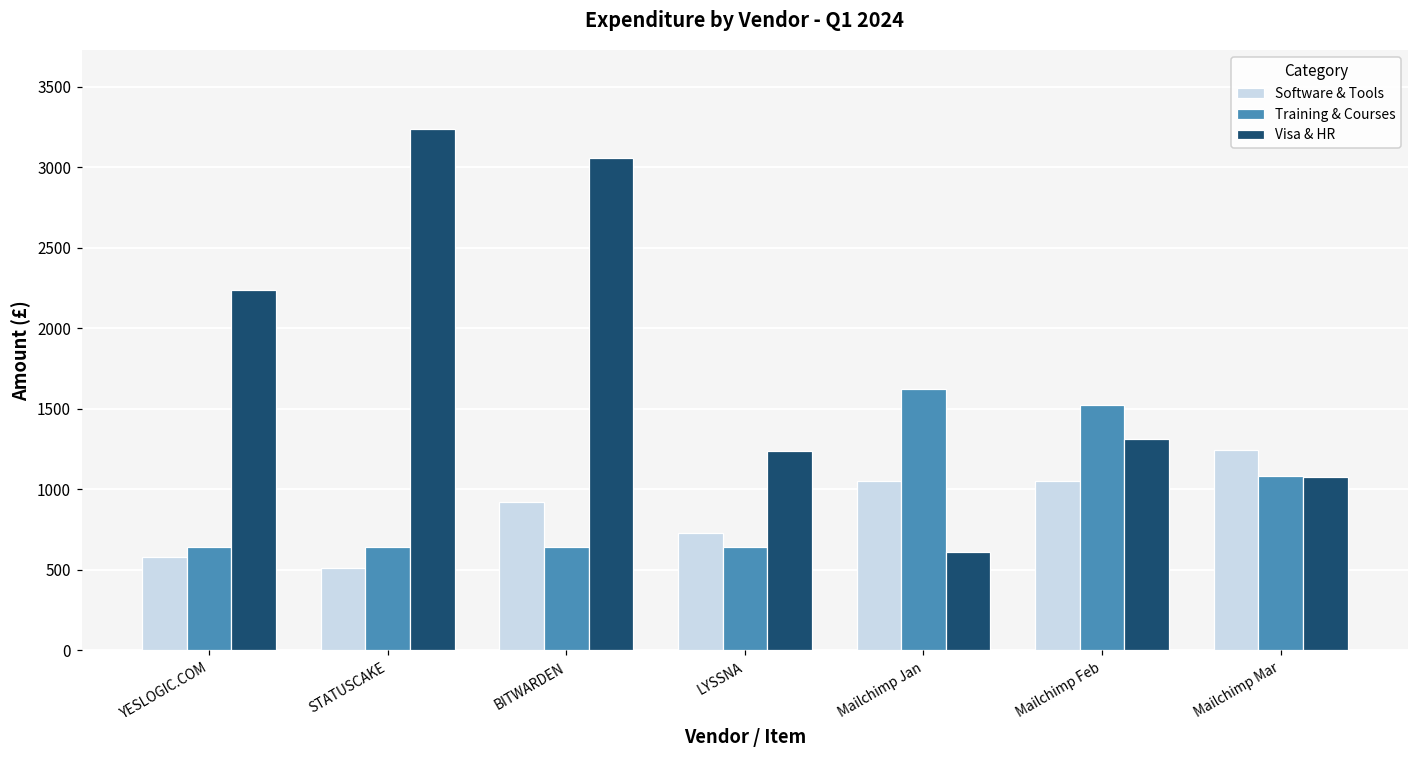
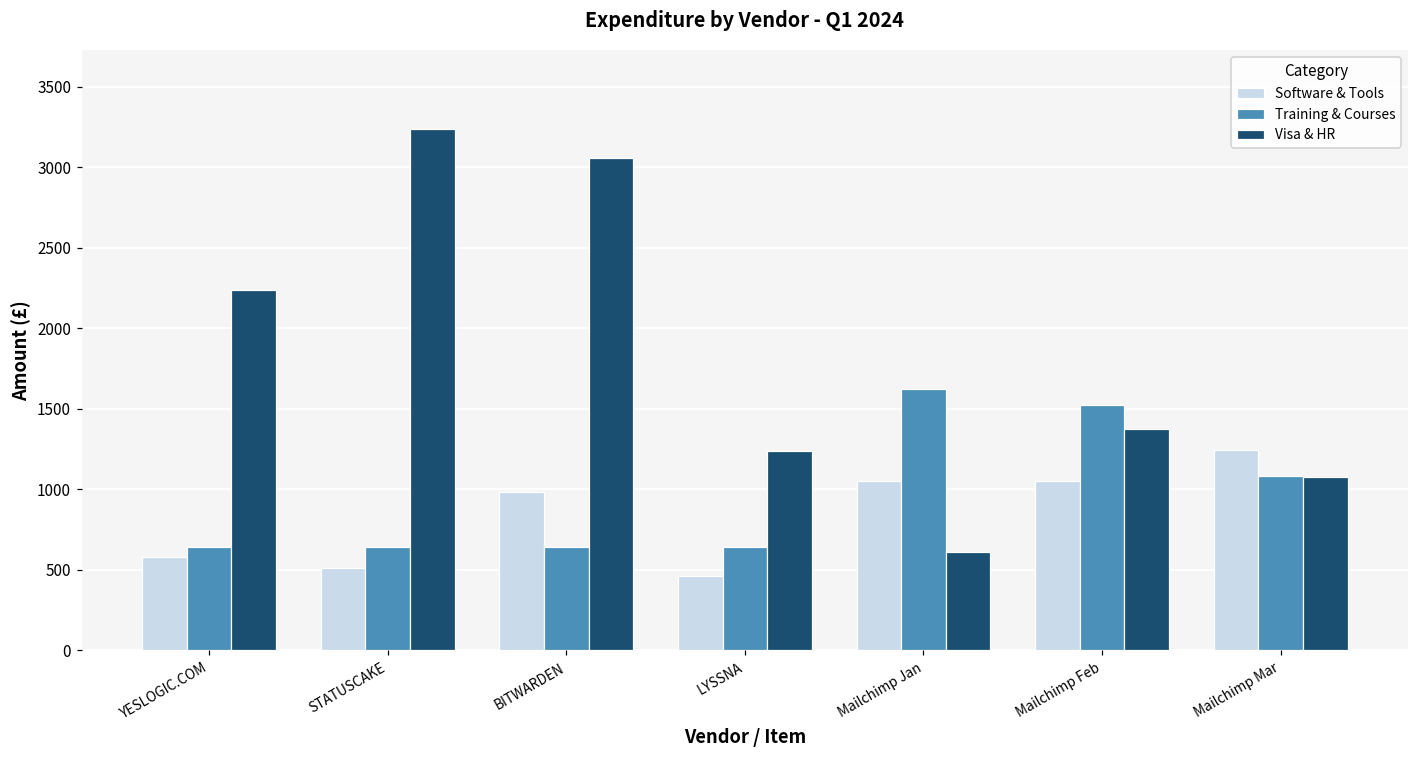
  {
    "Software & Tools": {
      "YESLOGIC.COM": 580,
      "STATUSCAKE": 510,
-     "BITWARDEN": 920,
-     "LYSSNA": 730,
+     "BITWARDEN": 980,
+     "LYSSNA": 460,
      "Mailchimp Jan": 1050,
      "Mailchimp Feb": 1050,
      "Mailchimp Mar": 1240
    },
    "Training & Courses": {
      "YESLOGIC.COM": 640,
      "STATUSCAKE": 640,
      "BITWARDEN": 640,
      "LYSSNA": 640,
      "Mailchimp Jan": 1620,
      "Mailchimp Feb": 1530,
      "Mailchimp Mar": 1080
    },
    "Visa & HR": {
      "YESLOGIC.COM": 2240,
      "STATUSCAKE": 3240,
      "BITWARDEN": 3060,
      "LYSSNA": 1240,
      "Mailchimp Jan": 610,
-     "Mailchimp Feb": 1310,
+     "Mailchimp Feb": 1370,
      "Mailchimp Mar": 1080
    }
  }
